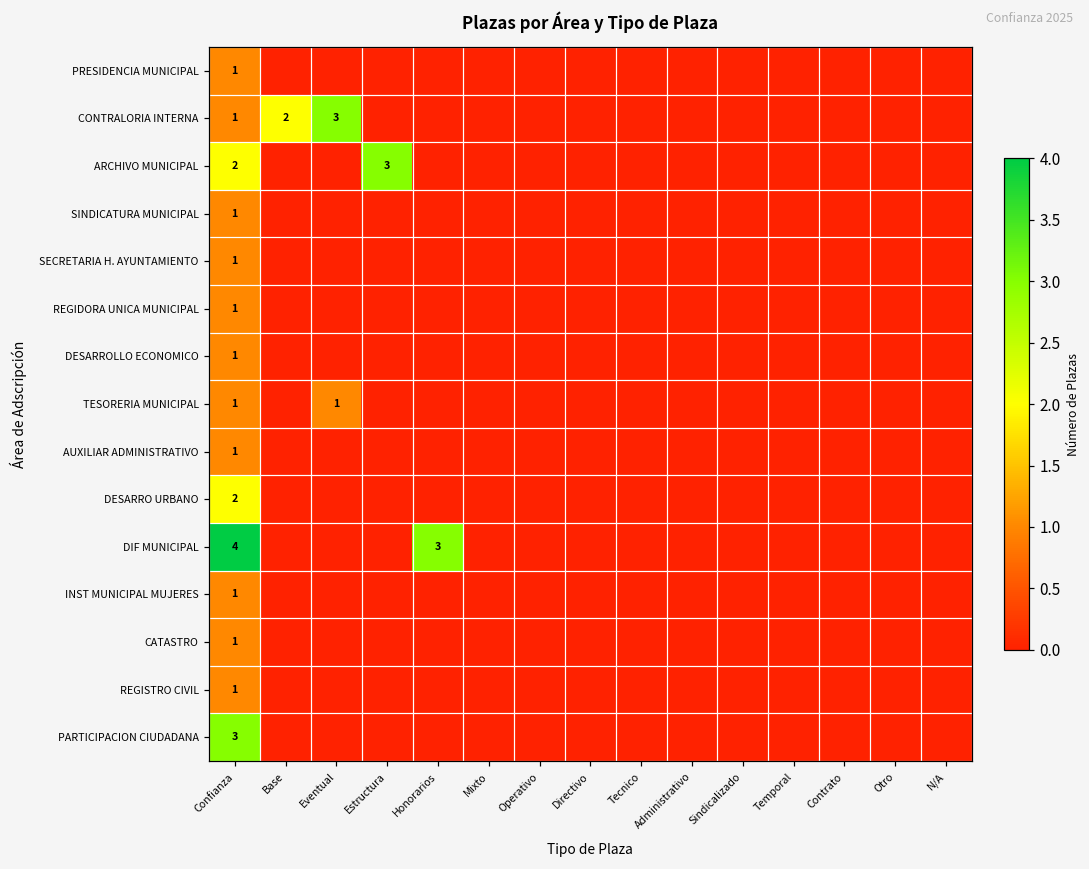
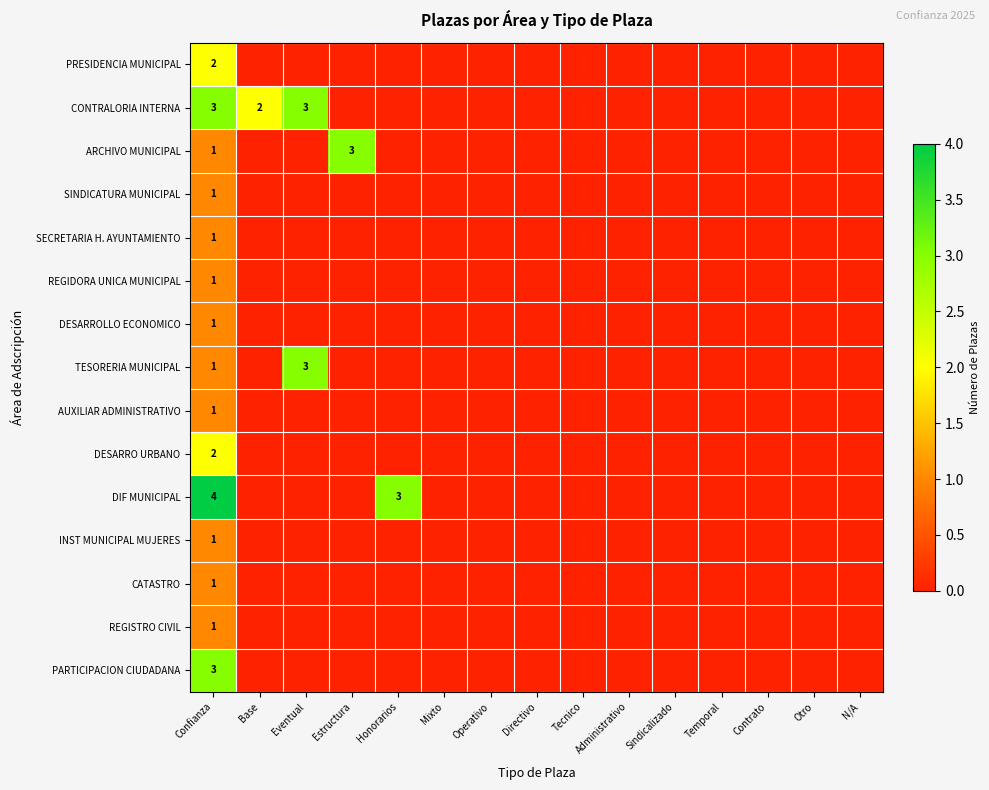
  {
    "PRESIDENCIA MUNICIPAL": {
-     "Confianza": 1
+     "Confianza": 2
    },
    "CONTRALORIA INTERNA": {
-     "Confianza": 1,
+     "Confianza": 3,
      "Base": 2,
      "Eventual": 3
    },
    "ARCHIVO MUNICIPAL": {
-     "Confianza": 2,
+     "Confianza": 1,
      "Estructura": 3
    },
    "SINDICATURA MUNICIPAL": {
      "Confianza": 1
    },
    "SECRETARIA H. AYUNTAMIENTO": {
      "Confianza": 1
    },
    "REGIDORA UNICA MUNICIPAL": {
      "Confianza": 1
    },
    "DESARROLLO ECONOMICO": {
      "Confianza": 1
    },
    "TESORERIA MUNICIPAL": {
      "Confianza": 1,
-     "Eventual": 1
+     "Eventual": 3
    },
    "AUXILIAR ADMINISTRATIVO": {
      "Confianza": 1
    },
    "DESARRO URBANO": {
      "Confianza": 2
    },
    "DIF MUNICIPAL": {
      "Confianza": 4,
      "Honorarios": 3
    },
    "INST MUNICIPAL MUJERES": {
      "Confianza": 1
    },
    "CATASTRO": {
      "Confianza": 1
    },
    "REGISTRO CIVIL": {
      "Confianza": 1
    },
    "PARTICIPACION CIUDADANA": {
      "Confianza": 3
    }
  }
